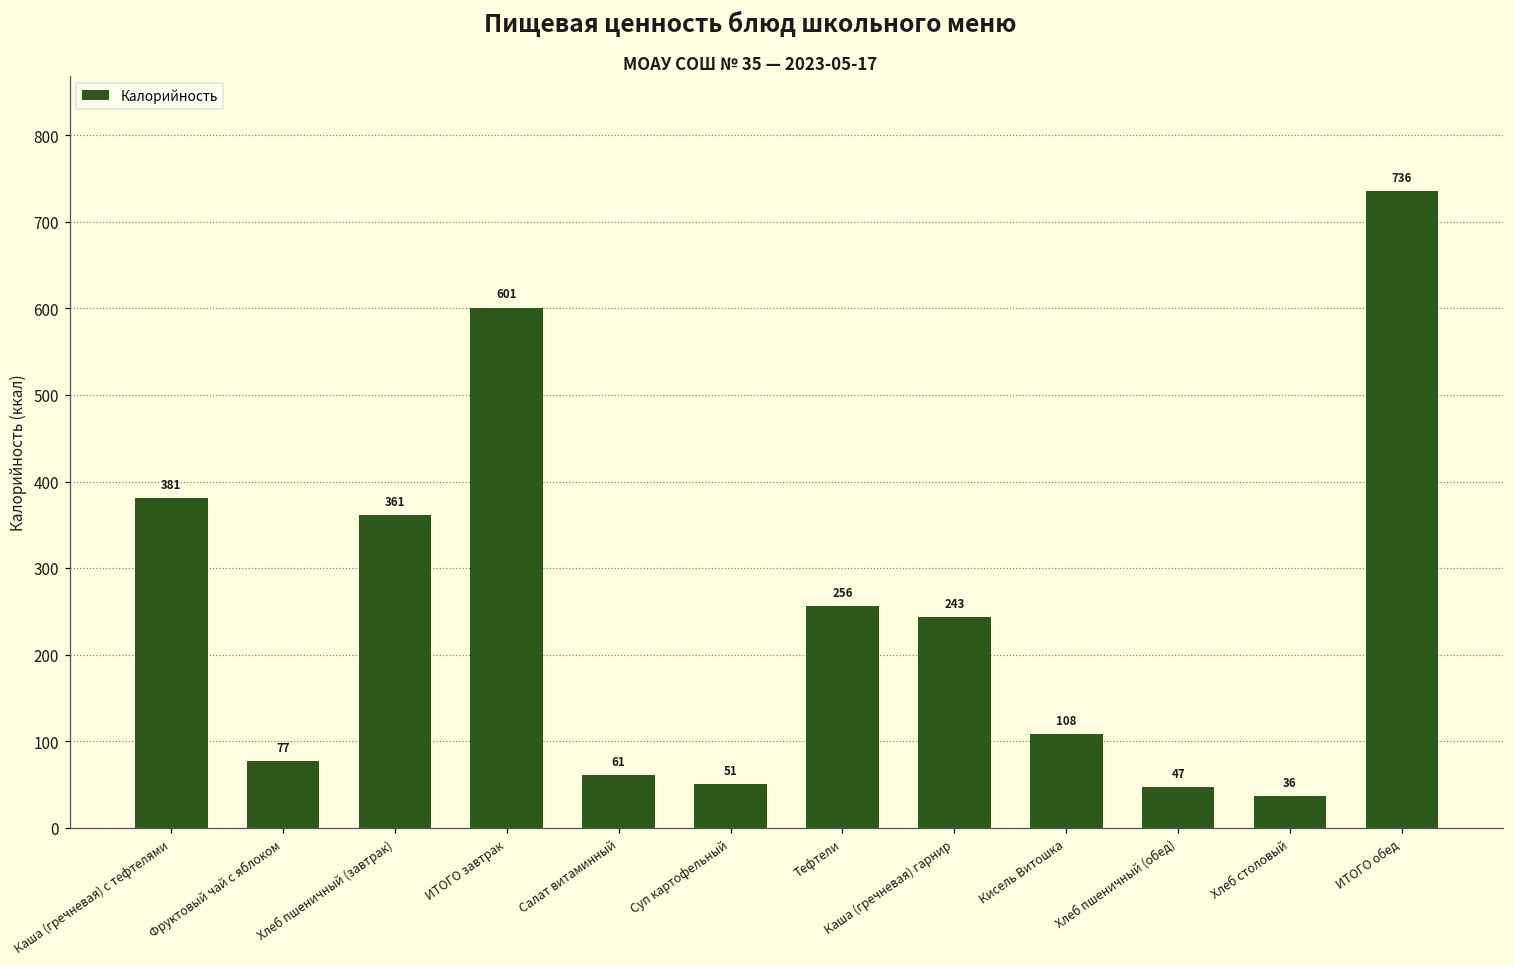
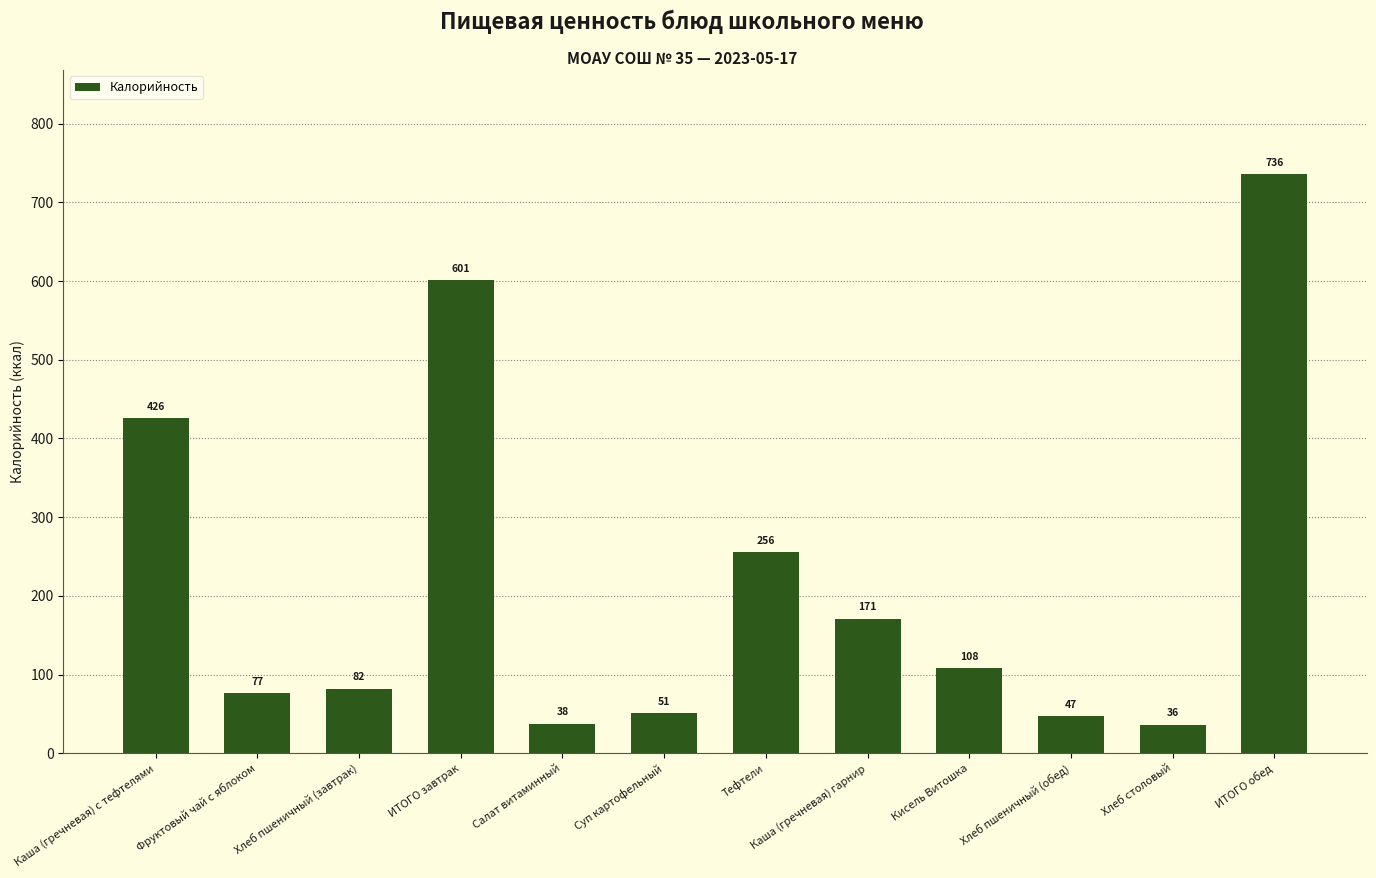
  {
-   "Каша (гречневая) с тефтелями": 381,
+   "Каша (гречневая) с тефтелями": 426,
    "Фруктовый чай с яблоком": 77,
-   "Хлеб пшеничный (завтрак)": 361,
+   "Хлеб пшеничный (завтрак)": 82,
    "ИТОГО завтрак": 601,
-   "Салат витаминный": 61,
+   "Салат витаминный": 38,
    "Суп картофельный": 51,
    "Тефтели": 256,
-   "Каша (гречневая) гарнир": 243,
+   "Каша (гречневая) гарнир": 171,
    "Кисель Витошка": 108,
    "Хлеб пшеничный (обед)": 47,
    "Хлеб столовый": 36,
    "ИТОГО обед": 736
  }
